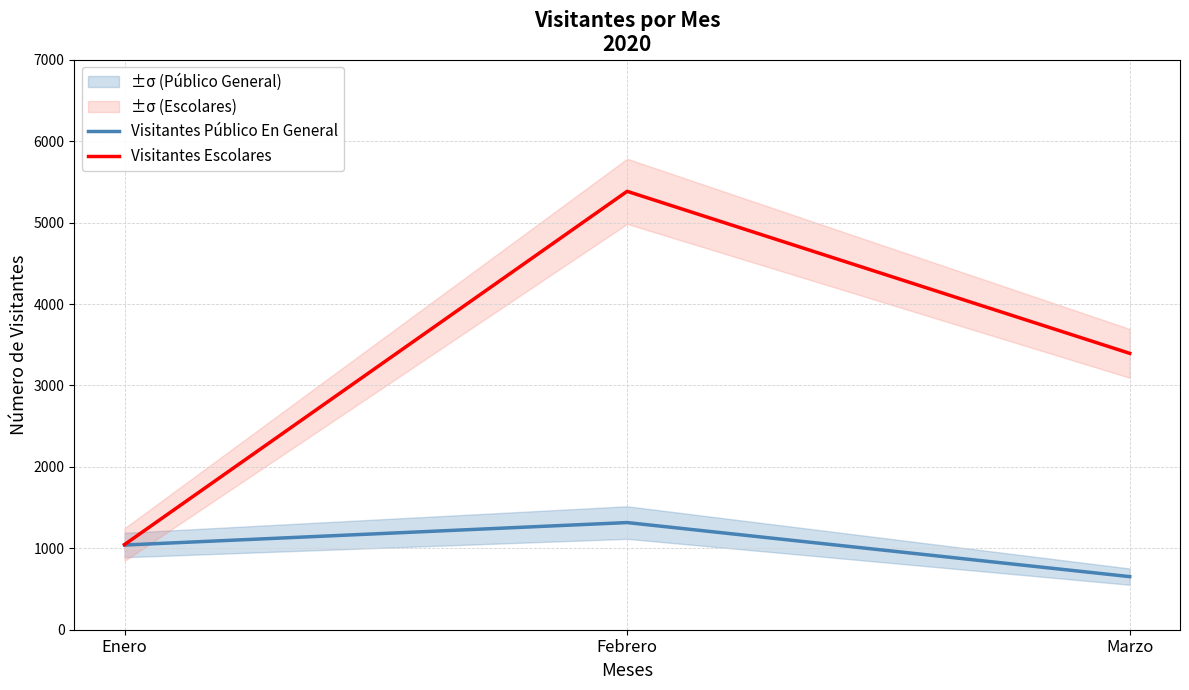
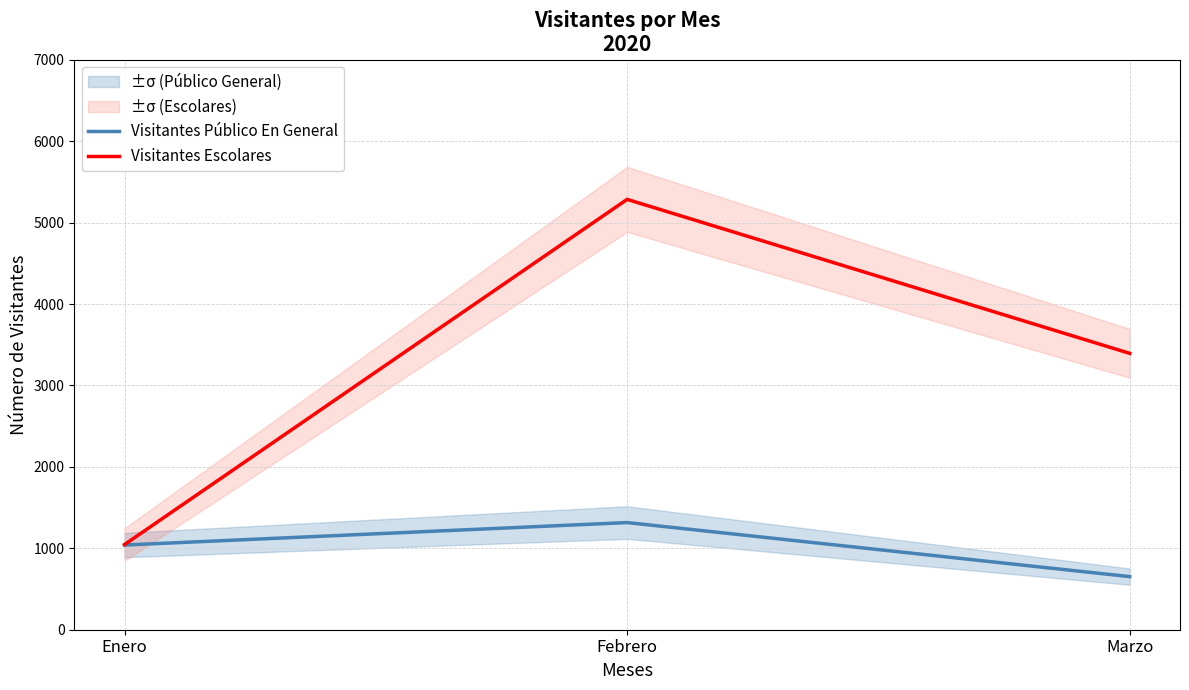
  {
    "Visitantes Escolares": {
-     "Febrero": 5400,
+     "Febrero": 5300,
      "Marzo": 3400
    }
  }
